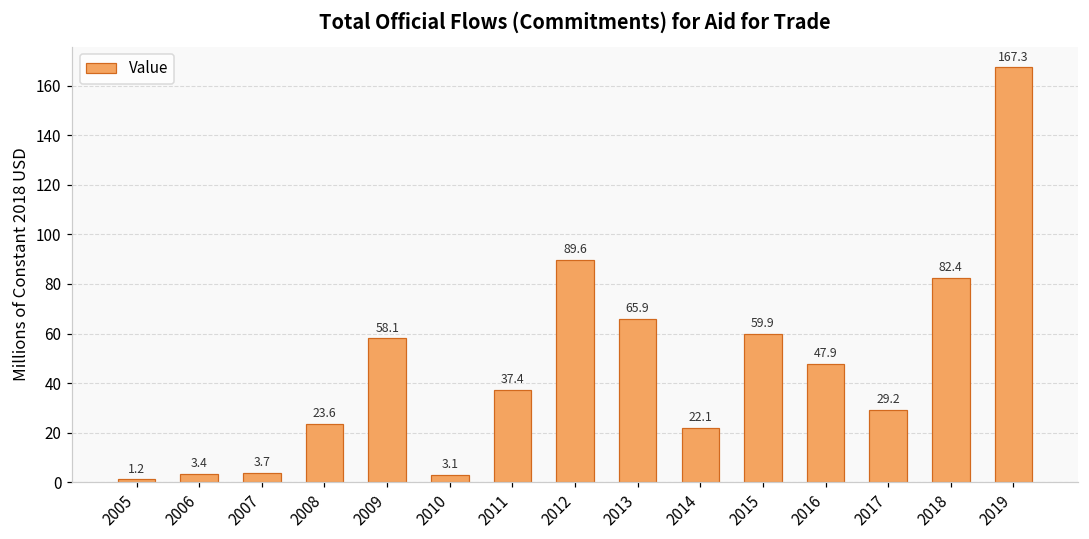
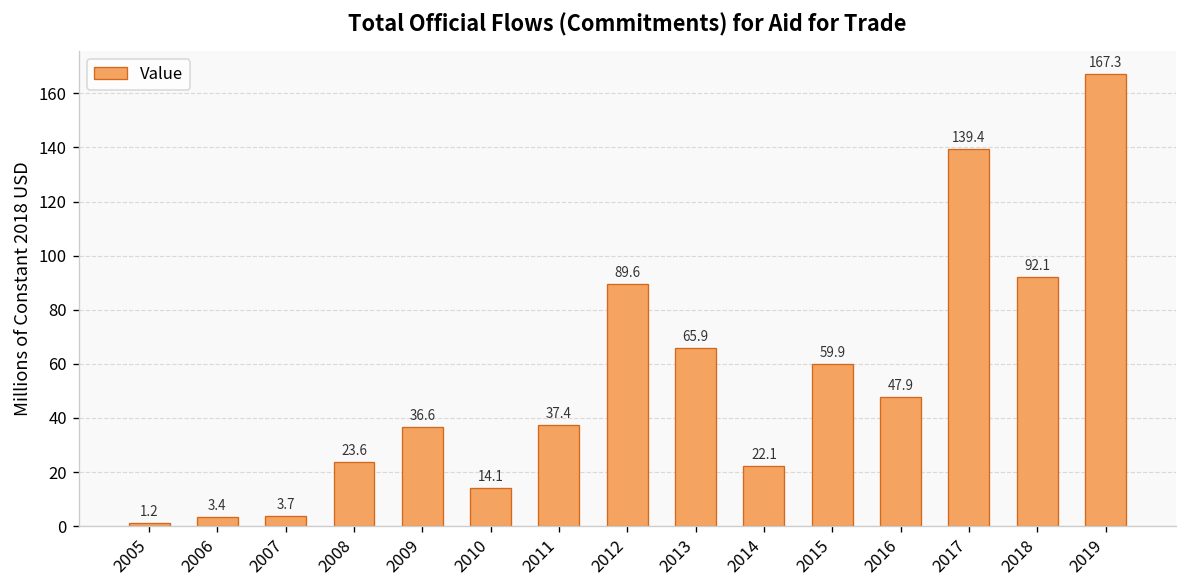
  {
    "2005": 1.2,
    "2006": 3.4,
    "2007": 3.7,
    "2008": 23.6,
-   "2009": 58.1,
-   "2010": 3.1,
+   "2009": 36.6,
+   "2010": 14.1,
    "2011": 37.4,
    "2012": 89.6,
    "2013": 65.9,
    "2014": 22.1,
    "2015": 59.9,
    "2016": 47.9,
-   "2017": 29.2,
-   "2018": 82.4,
+   "2017": 139.4,
+   "2018": 92.1,
    "2019": 167.3
  }
